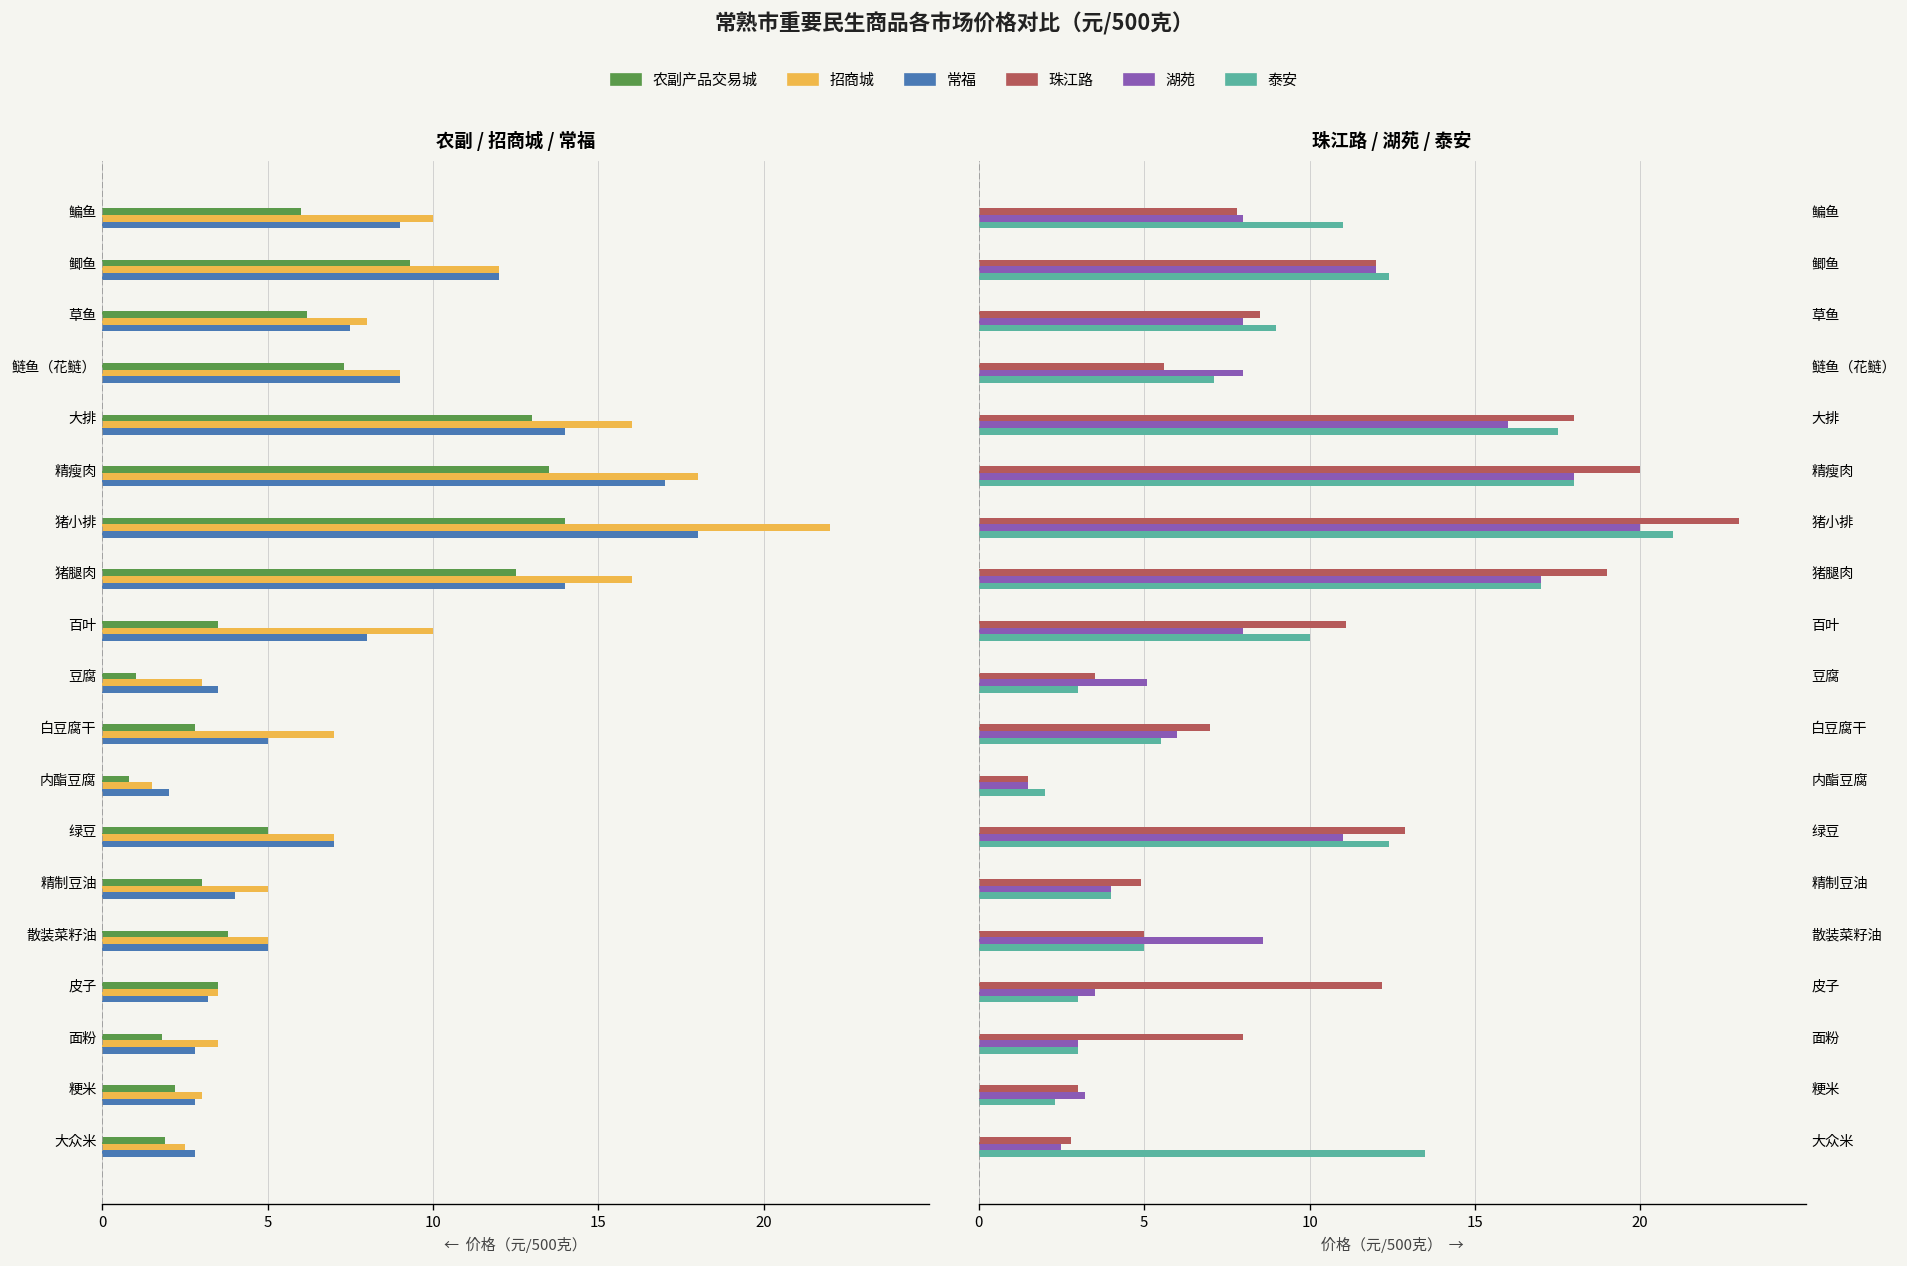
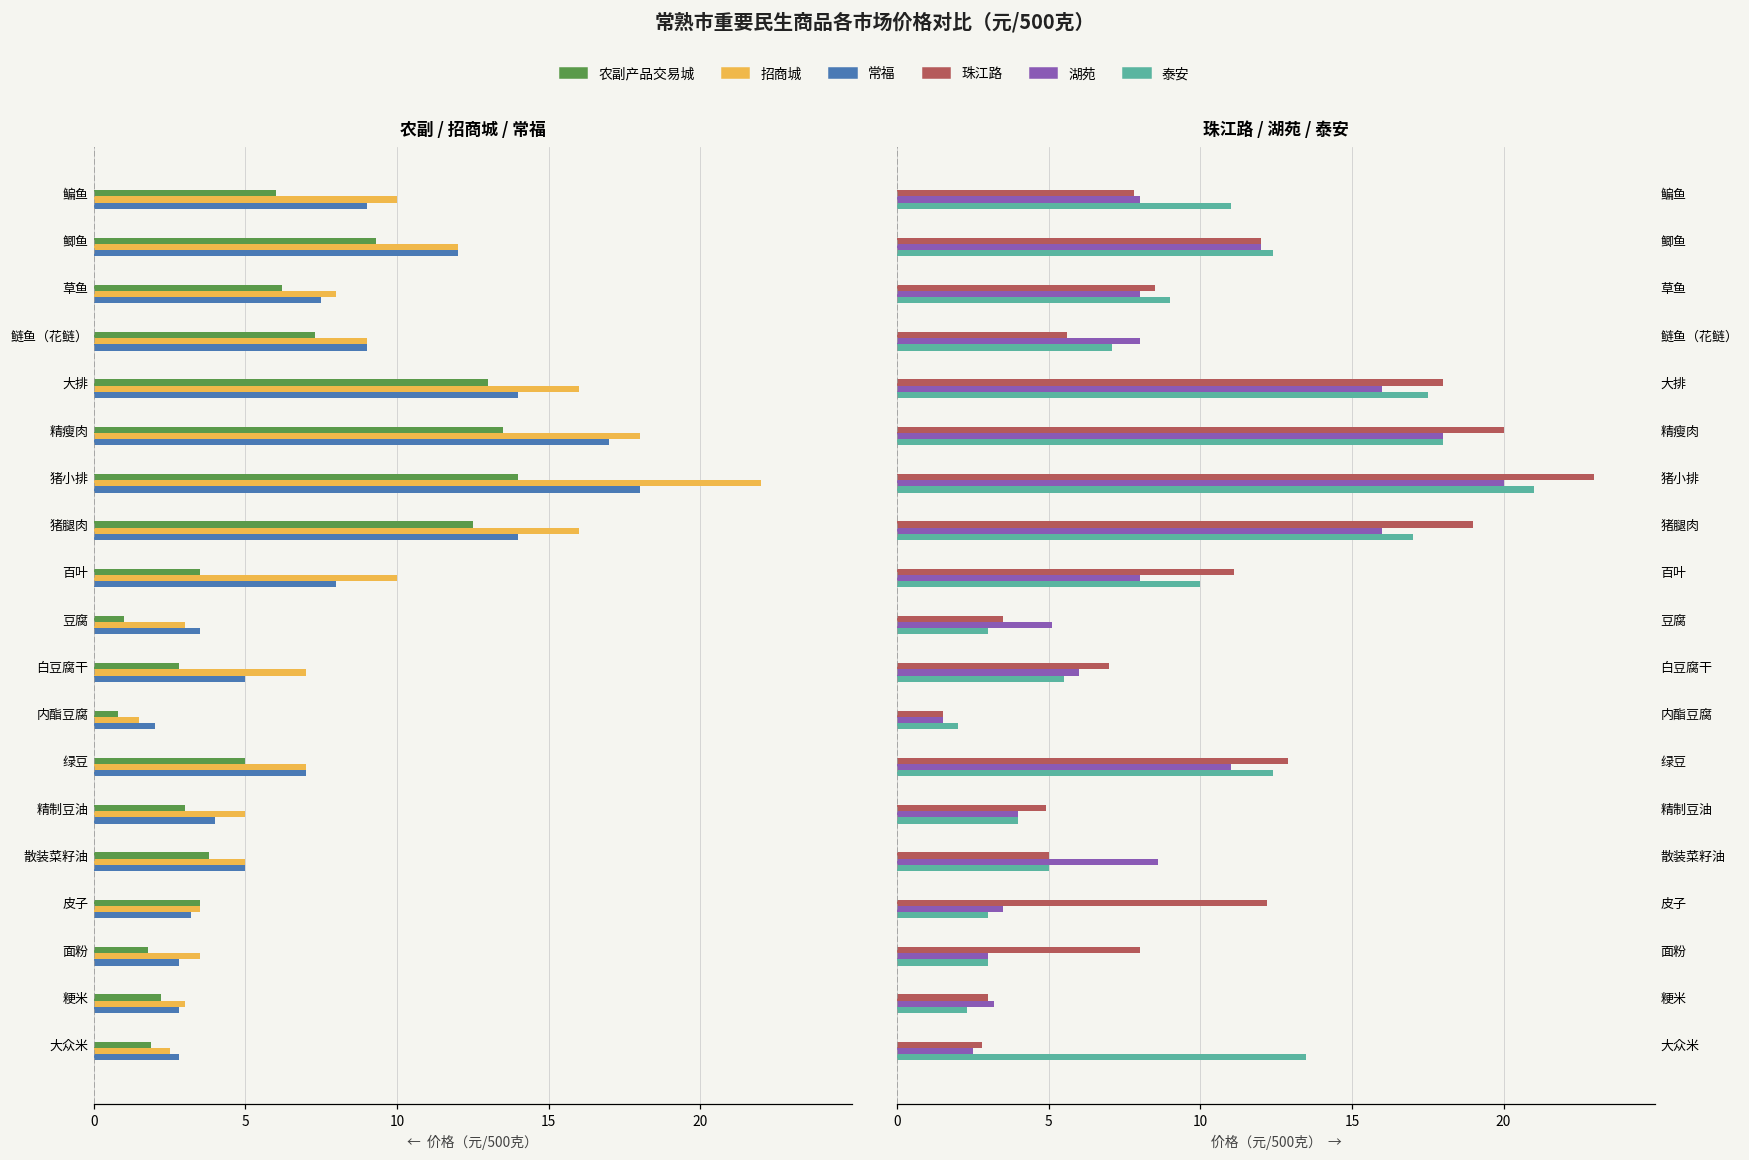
  {
    "珠江路 / 湖苑 / 泰安": {
      "珠江路": {
        "鳊鱼": 7.8,
        "鲫鱼": 12,
        "草鱼": 8.5,
        "鲢鱼（花鲢）": 5.6,
        "大排": 18,
        "精瘦肉": 20,
        "猪小排": 23,
        "猪腿肉": 19,
        "百叶": 11.1,
        "豆腐": 3.5,
        "白豆腐干": 7,
        "内酯豆腐": 1.5,
        "绿豆": 12.9,
        "精制豆油": 4.9,
        "散装菜籽油": 5,
        "皮子": 12.2,
        "面粉": 8,
        "粳米": 3,
        "大众米": 2.8
      },
      "湖苑": {
        "鳊鱼": 8,
        "鲫鱼": 12,
        "草鱼": 8,
        "鲢鱼（花鲢）": 8,
        "大排": 16,
        "精瘦肉": 18,
        "猪小排": 20,
-       "猪腿肉": 17,
+       "猪腿肉": 16,
        "百叶": 8,
        "豆腐": 5.1,
        "白豆腐干": 6,
        "内酯豆腐": 1.5,
        "绿豆": 11,
        "精制豆油": 4,
        "散装菜籽油": 8.6,
        "皮子": 3.5,
        "面粉": 3,
        "粳米": 3.2,
        "大众米": 2.5
      },
      "泰安": {
        "鳊鱼": 11,
        "鲫鱼": 12.4,
        "草鱼": 9,
        "鲢鱼（花鲢）": 7.1,
        "大排": 17.5,
        "精瘦肉": 18,
        "猪小排": 21,
        "猪腿肉": 17,
        "百叶": 10,
        "豆腐": 3,
        "白豆腐干": 5.5,
        "内酯豆腐": 2,
        "绿豆": 12.4,
        "精制豆油": 4,
        "散装菜籽油": 5,
        "皮子": 3,
        "面粉": 3,
        "粳米": 2.3,
        "大众米": 13.5
      }
    }
  }
